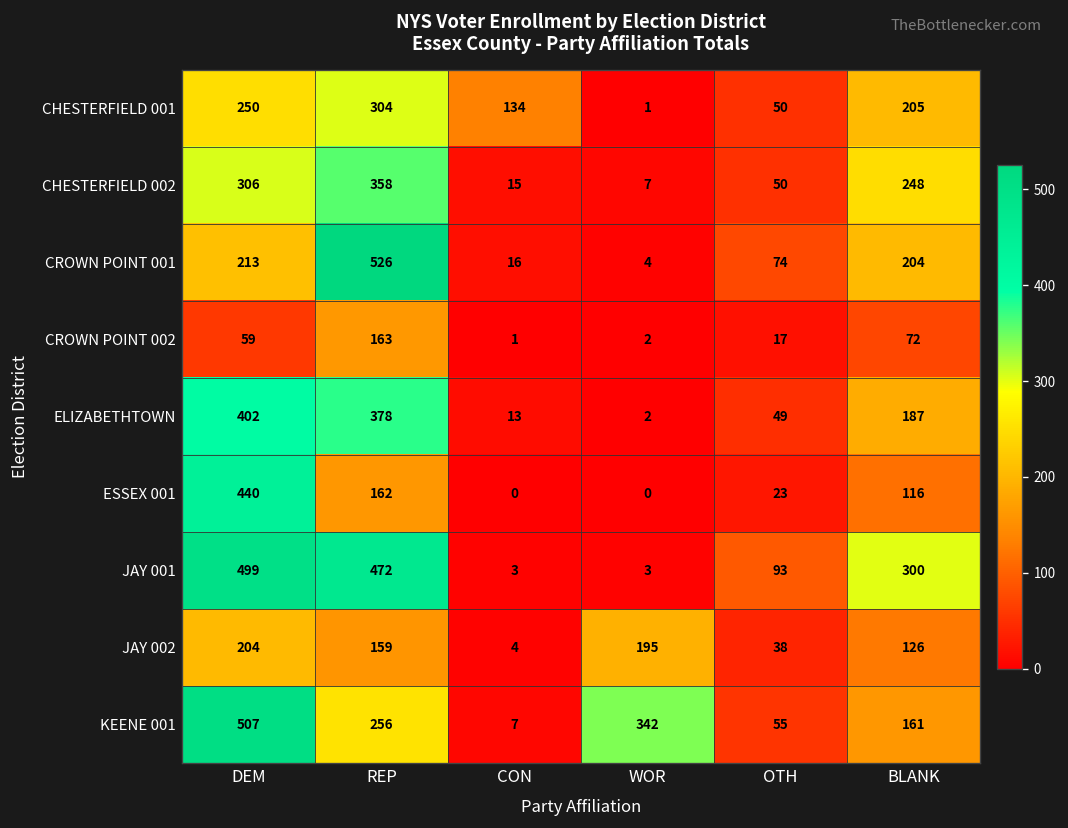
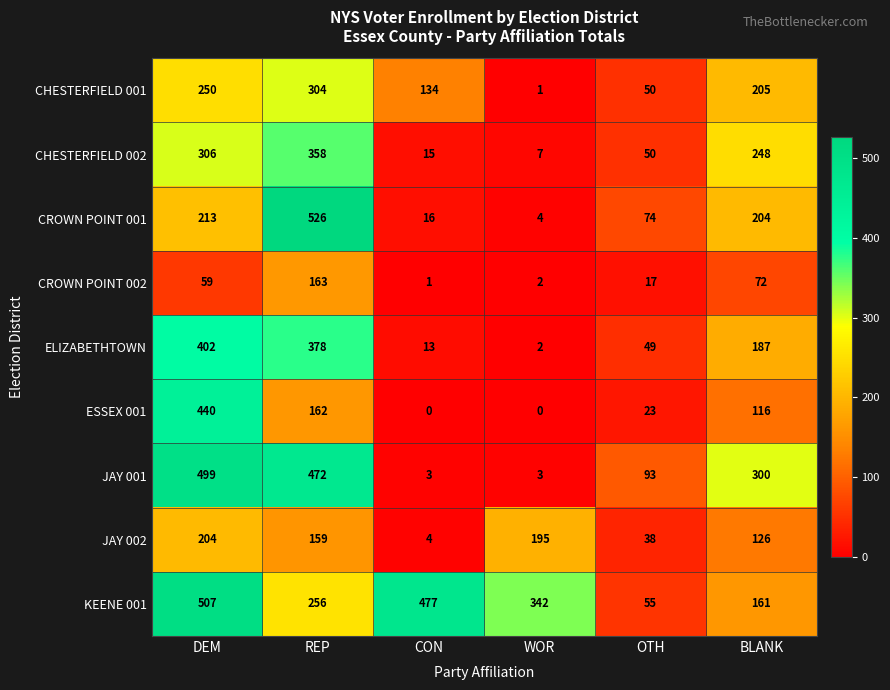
  {
    "CHESTERFIELD 001": {
      "DEM": 250,
      "REP": 304,
      "CON": 134,
      "WOR": 1,
      "OTH": 50,
      "BLANK": 205
    },
    "CHESTERFIELD 002": {
      "DEM": 306,
      "REP": 358,
      "CON": 15,
      "WOR": 7,
      "OTH": 50,
      "BLANK": 248
    },
    "CROWN POINT 001": {
      "DEM": 213,
      "REP": 526,
      "CON": 16,
      "WOR": 4,
      "OTH": 74,
      "BLANK": 204
    },
    "CROWN POINT 002": {
      "DEM": 59,
      "REP": 163,
      "CON": 1,
      "WOR": 2,
      "OTH": 17,
      "BLANK": 72
    },
    "ELIZABETHTOWN": {
      "DEM": 402,
      "REP": 378,
      "CON": 13,
      "WOR": 2,
      "OTH": 49,
      "BLANK": 187
    },
    "ESSEX 001": {
      "DEM": 440,
      "REP": 162,
      "CON": 0,
      "WOR": 0,
      "OTH": 23,
      "BLANK": 116
    },
    "JAY 001": {
      "DEM": 499,
      "REP": 472,
      "CON": 3,
      "WOR": 3,
      "OTH": 93,
      "BLANK": 300
    },
    "JAY 002": {
      "DEM": 204,
      "REP": 159,
      "CON": 4,
      "WOR": 195,
      "OTH": 38,
      "BLANK": 126
    },
    "KEENE 001": {
      "DEM": 507,
      "REP": 256,
-     "CON": 7,
+     "CON": 477,
      "WOR": 342,
      "OTH": 55,
      "BLANK": 161
    }
  }
